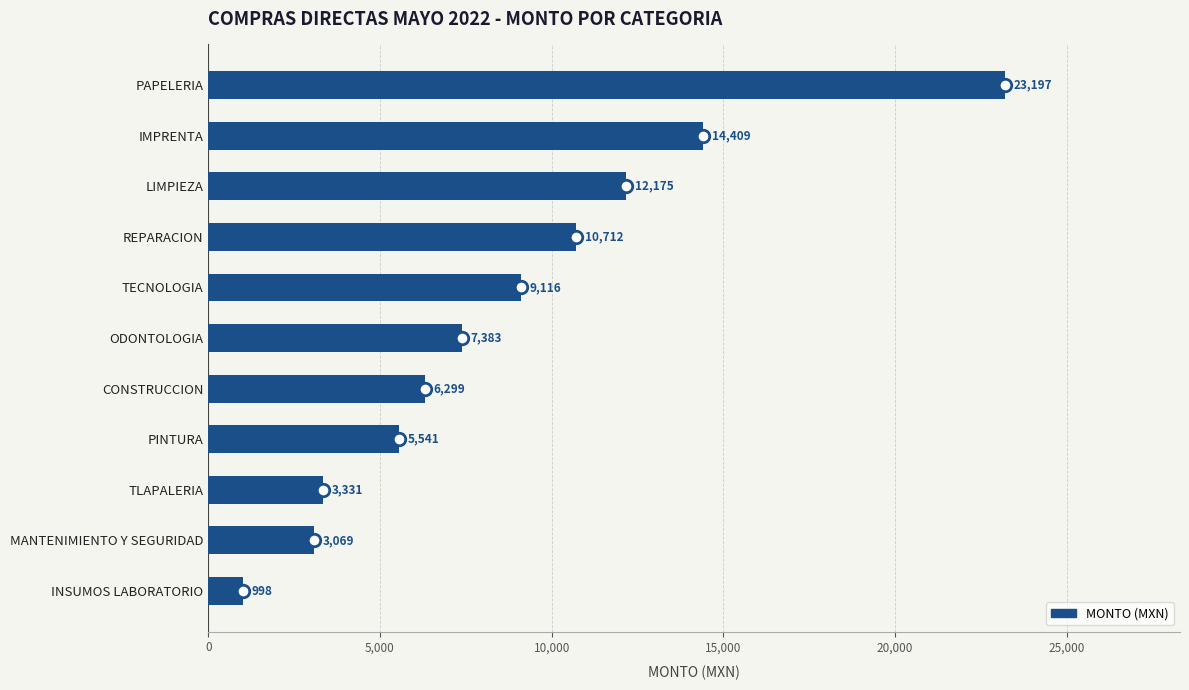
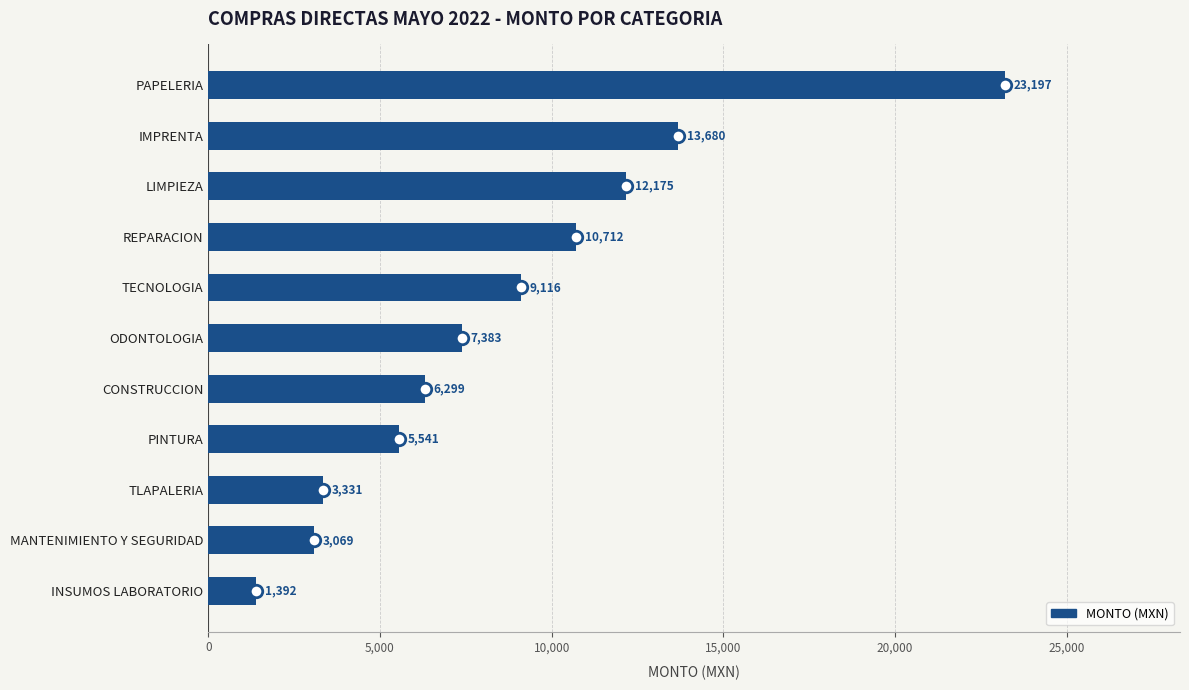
  {
    "MONTO (MXN)": {
      "PAPELERIA": "23,197",
-     "IMPRENTA": "14,409",
+     "IMPRENTA": "13,680",
      "LIMPIEZA": "12,175",
      "REPARACION": "10,712",
      "TECNOLOGIA": "9,116",
      "ODONTOLOGIA": "7,383",
      "CONSTRUCCION": "6,299",
      "PINTURA": "5,541",
      "TLAPALERIA": "3,331",
      "MANTENIMIENTO Y SEGURIDAD": "3,069",
-     "INSUMOS LABORATORIO": "998"
+     "INSUMOS LABORATORIO": "1,392"
    }
  }
